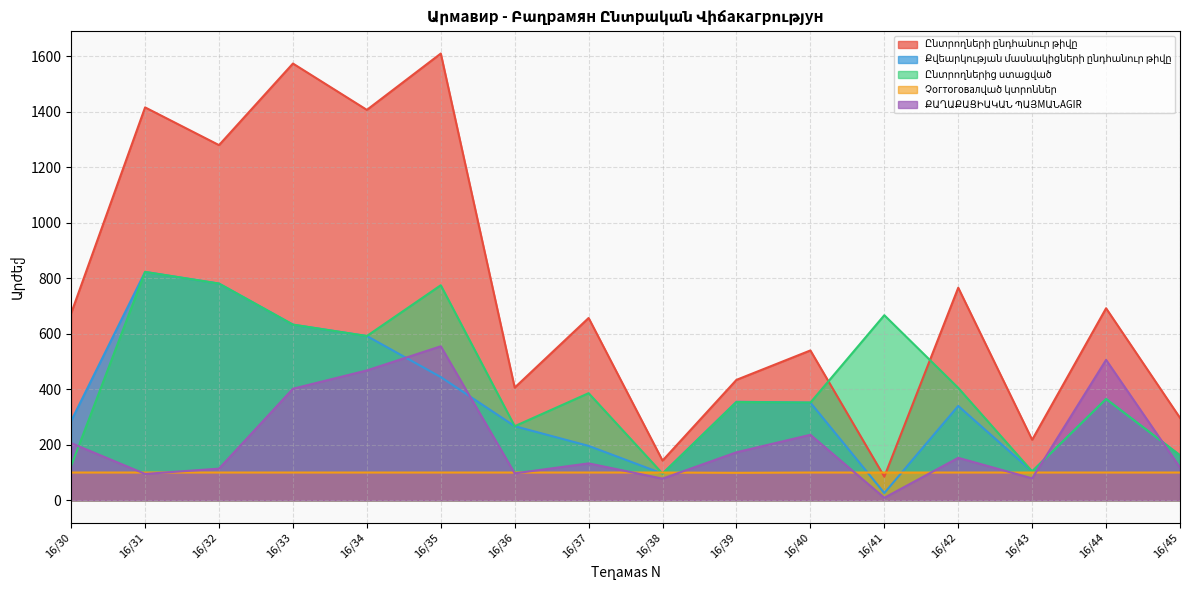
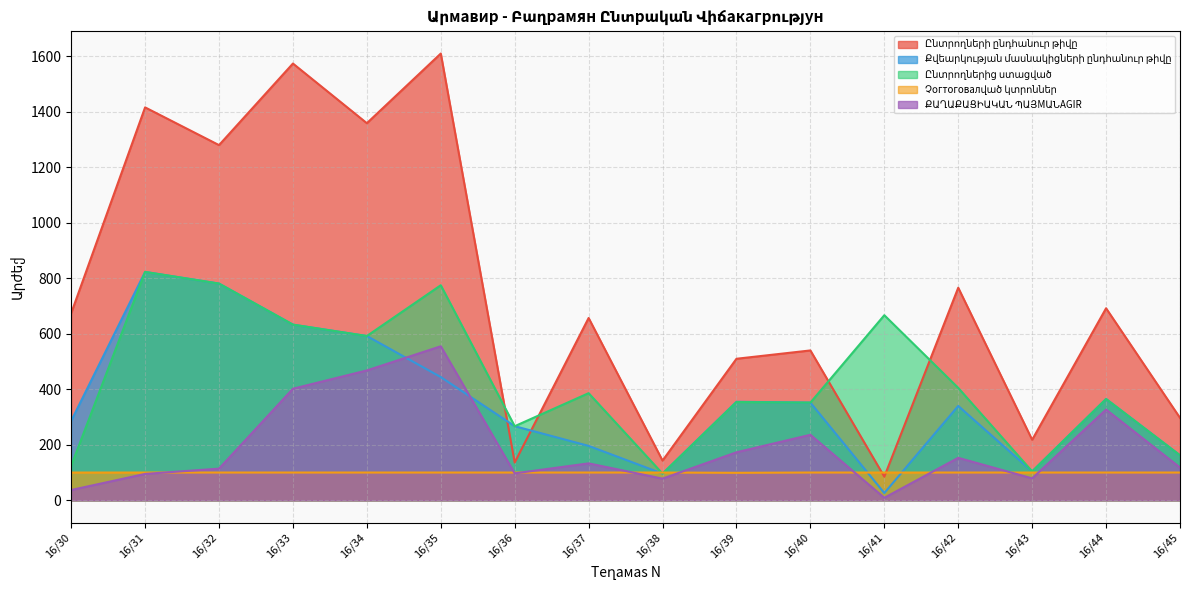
  {
    "Ընտրողների ընդհանուր թիվը": {
      "16/30": 670,
      "16/31": 1420,
      "16/32": 1280,
      "16/33": 1570,
-     "16/34": 1410,
+     "16/34": 1360,
      "16/35": 1610,
-     "16/36": 410,
+     "16/36": 140,
      "16/37": 660,
      "16/38": 140,
-     "16/39": 430,
+     "16/39": 510,
      "16/40": 540,
      "16/41": 90,
      "16/42": 770,
      "16/43": 220,
      "16/44": 690,
      "16/45": 300
    },
    "Քվեարկության մասնակիցների ընդհանուր թիվը": {
      "16/30": 290,
      "16/35": 440,
      "16/37": 200,
      "16/41": 30,
      "16/42": 340
    },
    "Ընտրողներից ստացված": {
      "16/30": 120,
      "16/35": 780,
      "16/37": 390,
      "16/41": 670,
      "16/42": 410
    },
    "Չօгтоговалված կտրոններ": {
      "16/30": 100,
      "16/32": 100,
      "16/33": 100,
      "16/34": 100,
      "16/35": 100,
      "16/37": 100,
      "16/39": 100,
      "16/40": 100,
      "16/41": 100,
      "16/42": 100,
      "16/44": 100,
      "16/45": 100
    },
    "ՔԱՂԱՔԱՑԻԱԿԱՆ ՊԱՅМԱՆAGIR": {
-     "16/30": 210,
+     "16/30": 40,
      "16/32": 110,
      "16/33": 400,
      "16/34": 470,
      "16/35": 560,
      "16/37": 130,
      "16/38": 80,
      "16/39": 170,
      "16/40": 240,
      "16/41": 10,
      "16/42": 150,
      "16/43": 80,
-     "16/44": 510,
+     "16/44": 330,
      "16/45": 120
    }
  }
